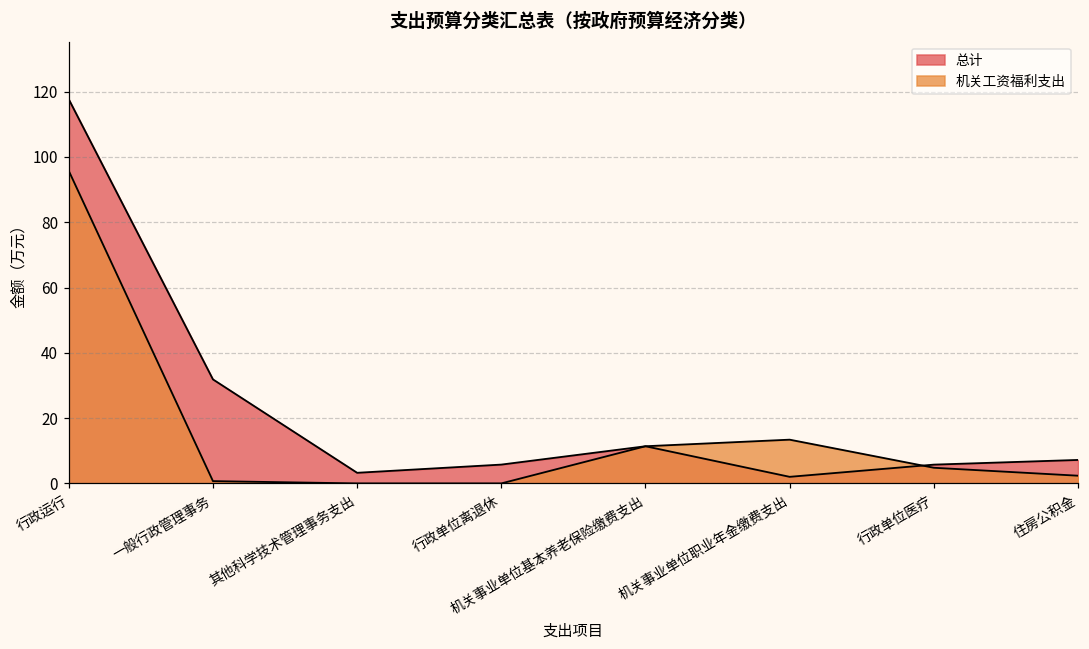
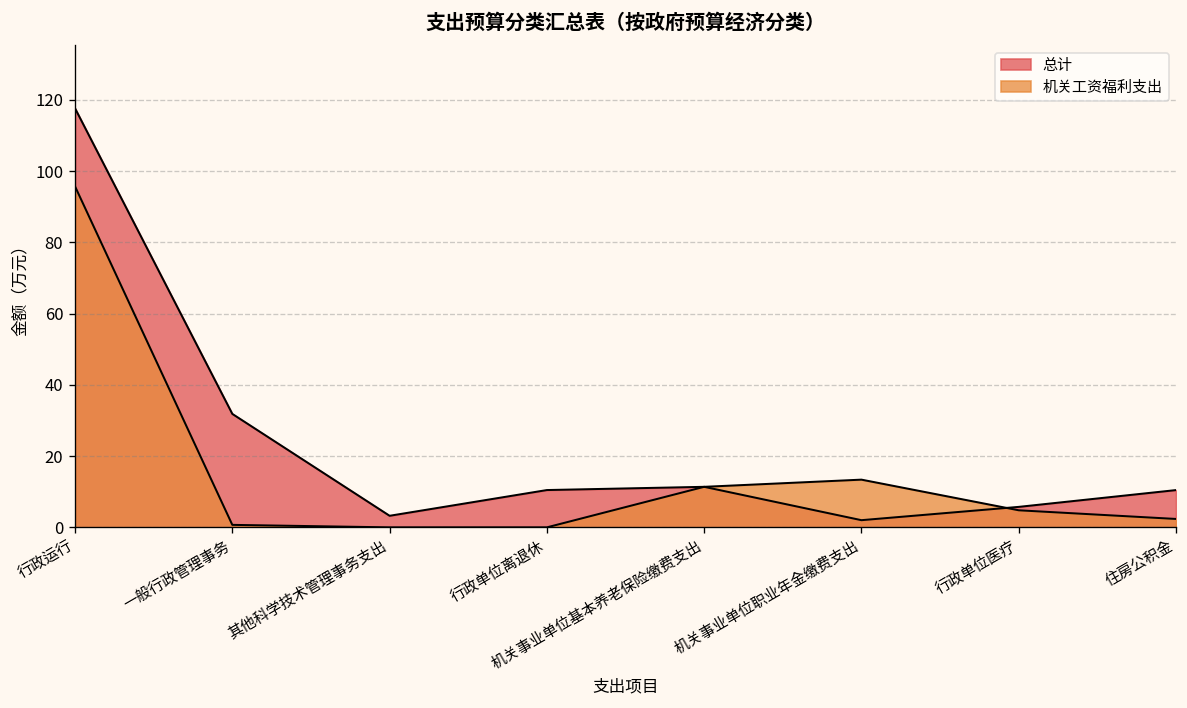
  {
    "总计": {
      "行政运行": 118,
      "一般行政管理事务": 32,
      "其他科学技术管理事务支出": 3,
-     "行政单位离退休": 6,
+     "行政单位离退休": 10,
      "机关事业单位职业年金缴费支出": 2,
      "行政单位医疗": 6,
-     "住房公积金": 7
+     "住房公积金": 10
    },
    "机关工资福利支出": {
      "行政运行": 96,
      "一般行政管理事务": 1,
      "其他科学技术管理事务支出": 0,
      "行政单位离退休": 0,
      "机关事业单位职业年金缴费支出": 13,
      "行政单位医疗": 5,
      "住房公积金": 2
    }
  }
